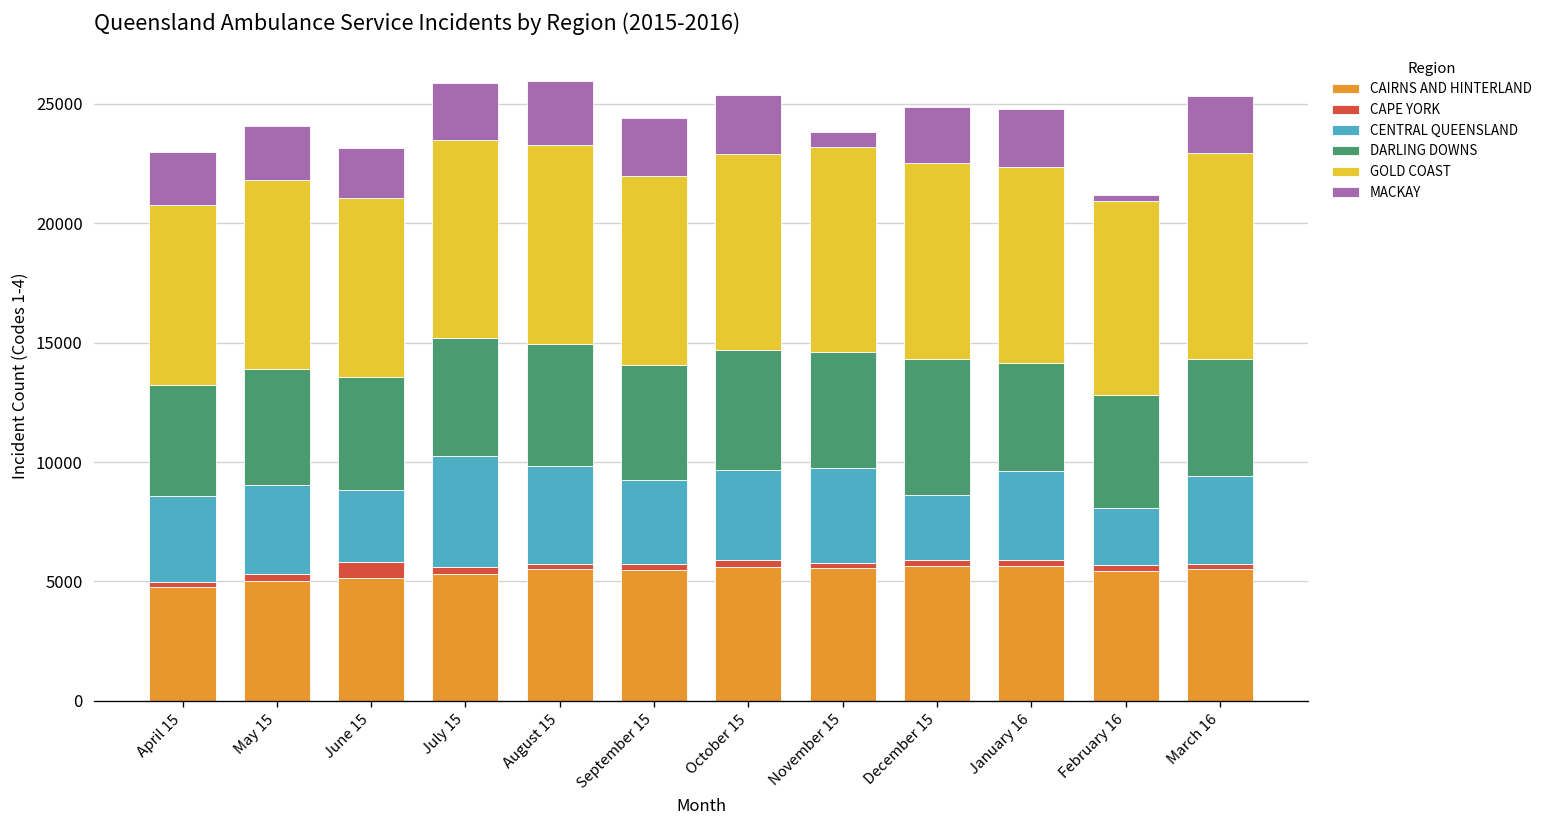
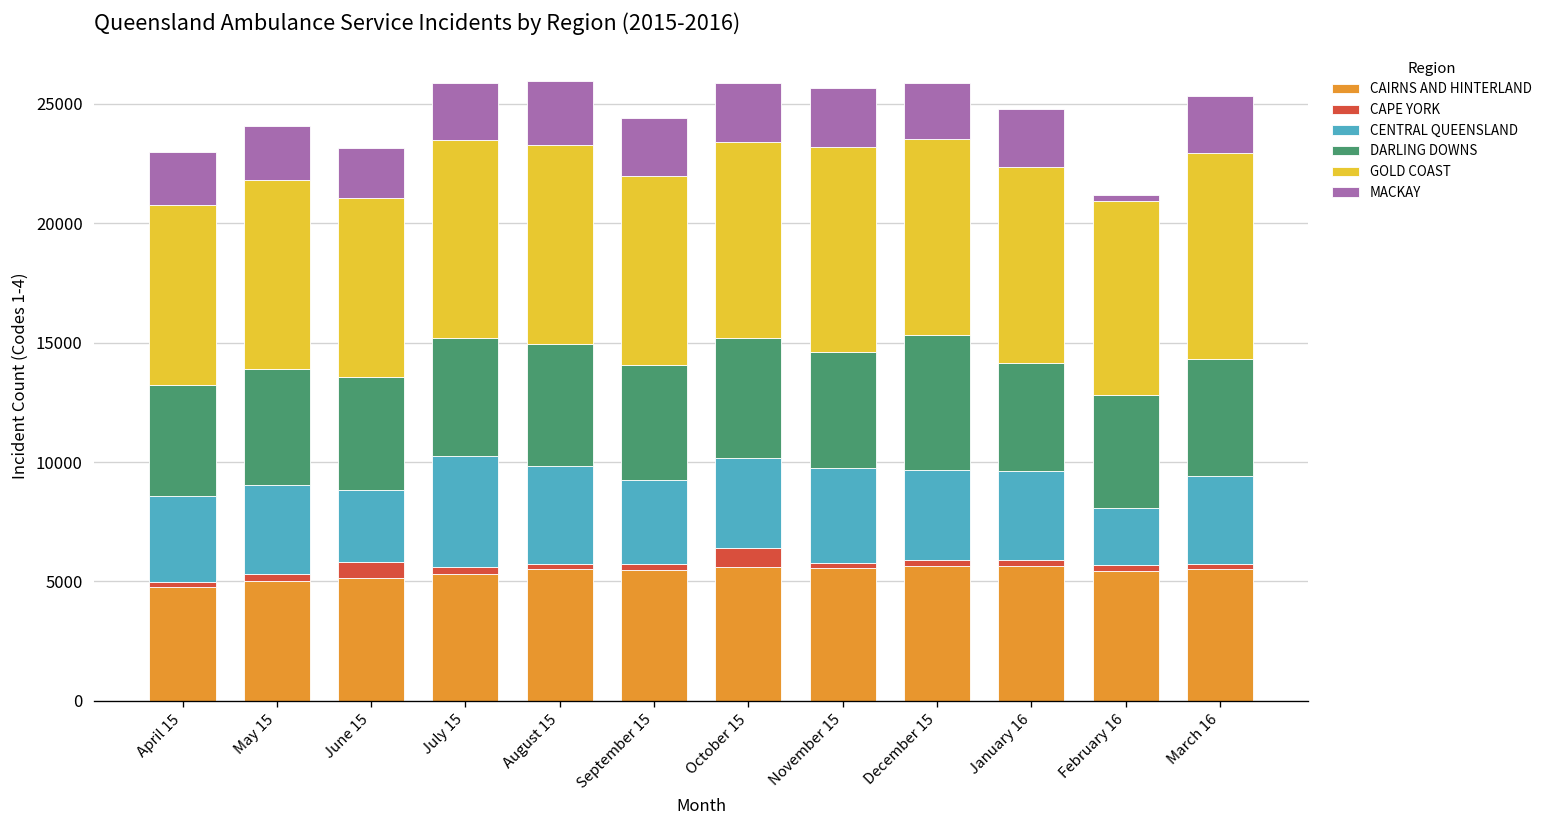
  {
    "CAPE YORK": {
      "April 15": 200,
      "May 15": 300,
      "June 15": 700,
      "July 15": 300,
      "August 15": 200,
      "September 15": 200,
-     "October 15": 300,
+     "October 15": 800,
      "November 15": 200,
      "December 15": 200,
      "January 16": 200,
      "February 16": 200,
      "March 16": 200
    },
    "CENTRAL QUEENSLAND": {
      "April 15": 3600,
      "May 15": 3700,
      "June 15": 3000,
      "July 15": 4600,
      "August 15": 4100,
      "September 15": 3500,
      "October 15": 3800,
      "November 15": 4000,
-     "December 15": 2700,
+     "December 15": 3800,
      "January 16": 3700,
      "February 16": 2400,
      "March 16": 3700
    },
    "DARLING DOWNS": {
      "April 15": 4700,
      "May 15": 4900,
      "June 15": 4700,
      "July 15": 4900,
      "August 15": 5100,
      "September 15": 4800,
      "October 15": 5000,
      "November 15": 4900,
      "December 15": 5700,
      "January 16": 4500,
      "February 16": 4700,
      "March 16": 4900
    },
    "MACKAY": {
      "April 15": 2200,
      "May 15": 2300,
      "June 15": 2100,
      "July 15": 2400,
      "August 15": 2700,
      "September 15": 2400,
      "October 15": 2500,
-     "November 15": 600,
+     "November 15": 2500,
      "December 15": 2300,
      "January 16": 2400,
      "February 16": 300,
      "March 16": 2400
    }
  }
